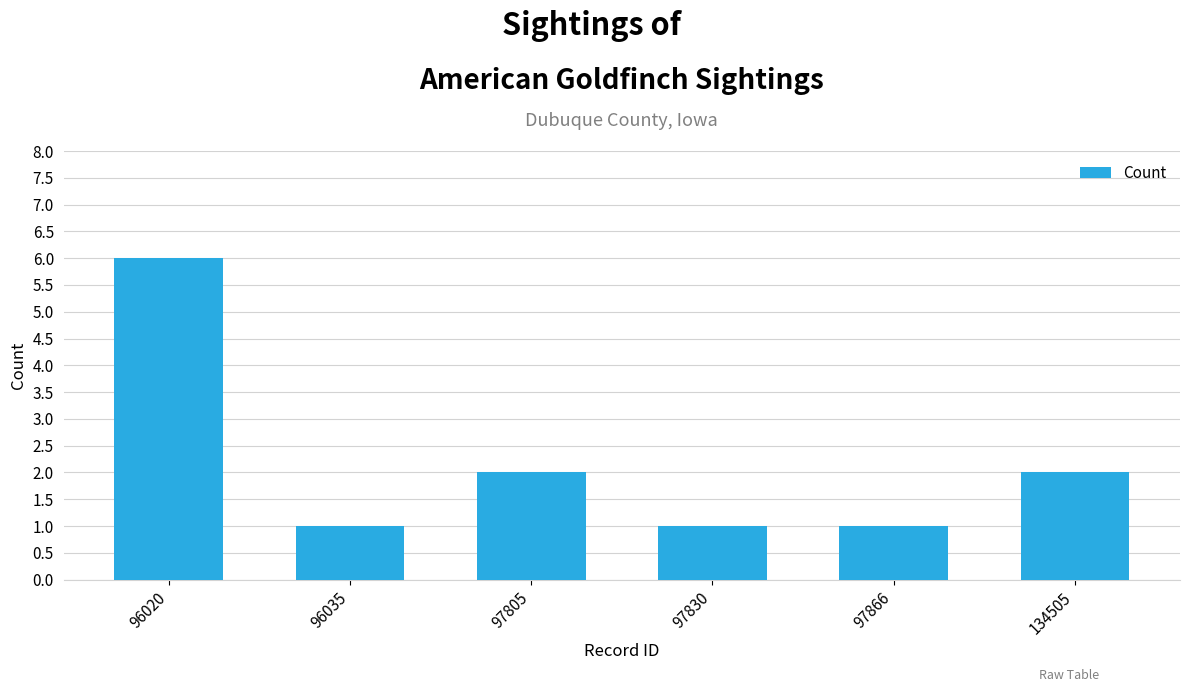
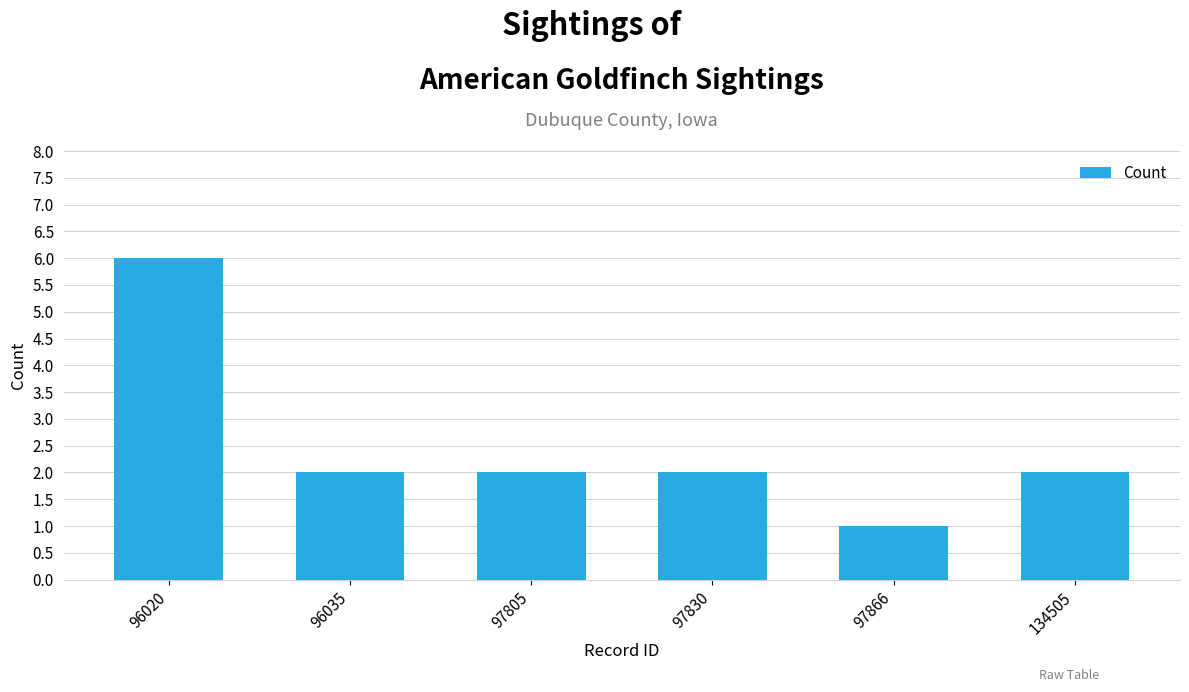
  {
    "96020": 6,
-   "96035": 1,
+   "96035": 2,
    "97805": 2,
-   "97830": 1,
+   "97830": 2,
    "97866": 1,
    "134505": 2
  }
